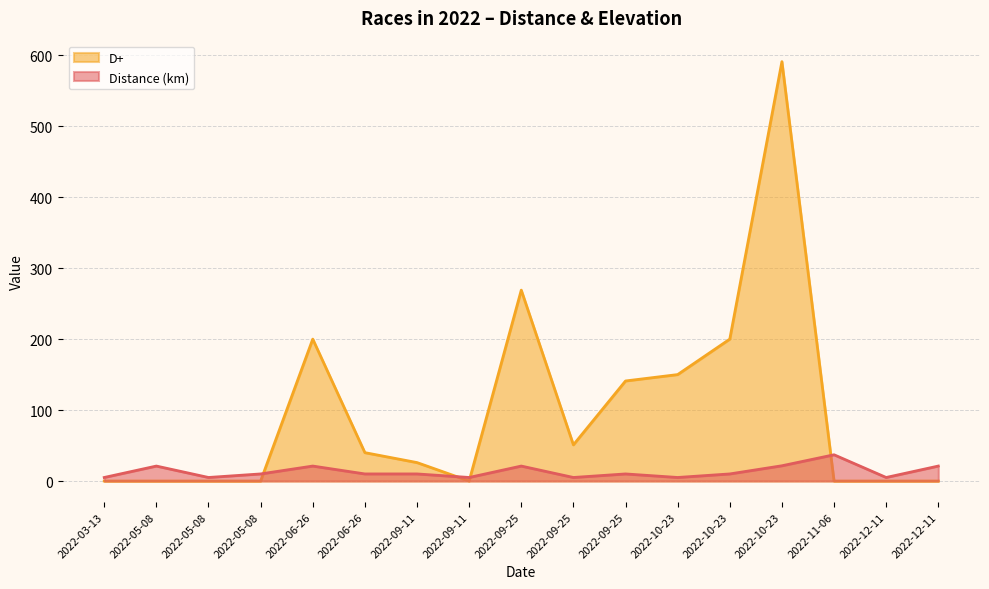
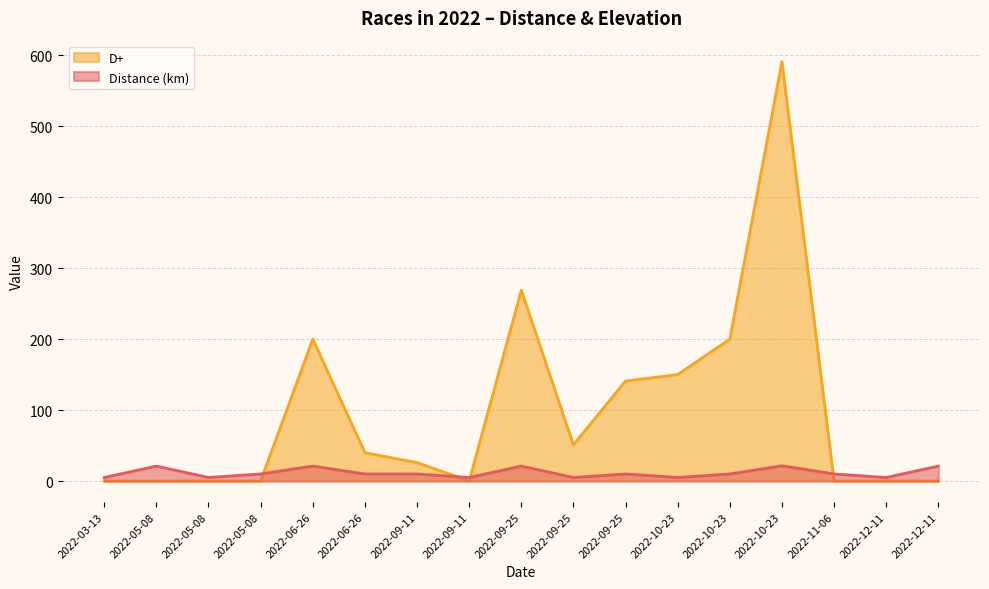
  {
    "D+": {
      "2022-03-13": 0,
      "2022-11-06": 0
    },
    "Distance (km)": {
      "2022-03-13": 10,
-     "2022-11-06": 40
+     "2022-11-06": 10
    }
  }
